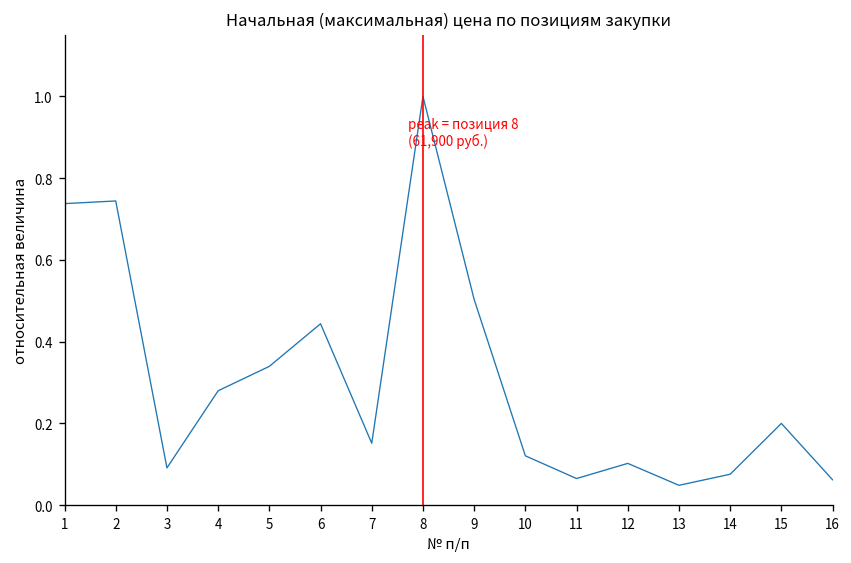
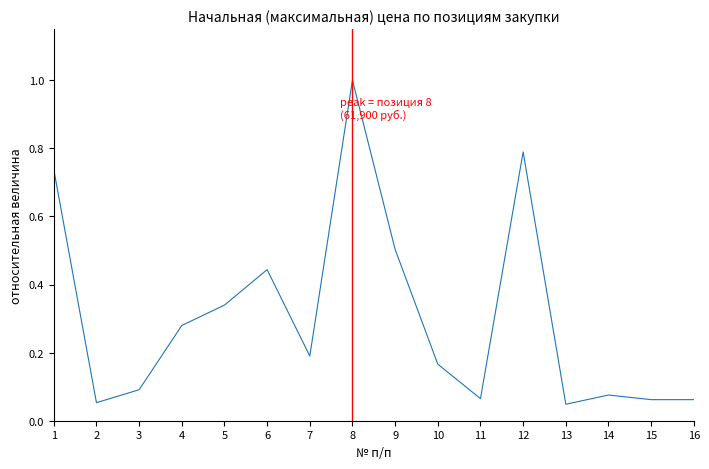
  {
    "1": 0.74,
-   "2": 0.74,
+   "2": 0.05,
    "3": 0.09,
    "4": 0.28,
    "5": 0.34,
    "6": 0.44,
-   "7": 0.15,
+   "7": 0.19,
    "9": 0.50,
-   "10": 0.12,
+   "10": 0.17,
    "11": 0.06,
-   "12": 0.10,
+   "12": 0.79,
    "13": 0.05,
    "14": 0.08,
-   "15": 0.20,
+   "15": 0.06,
    "16": 0.06
  }
